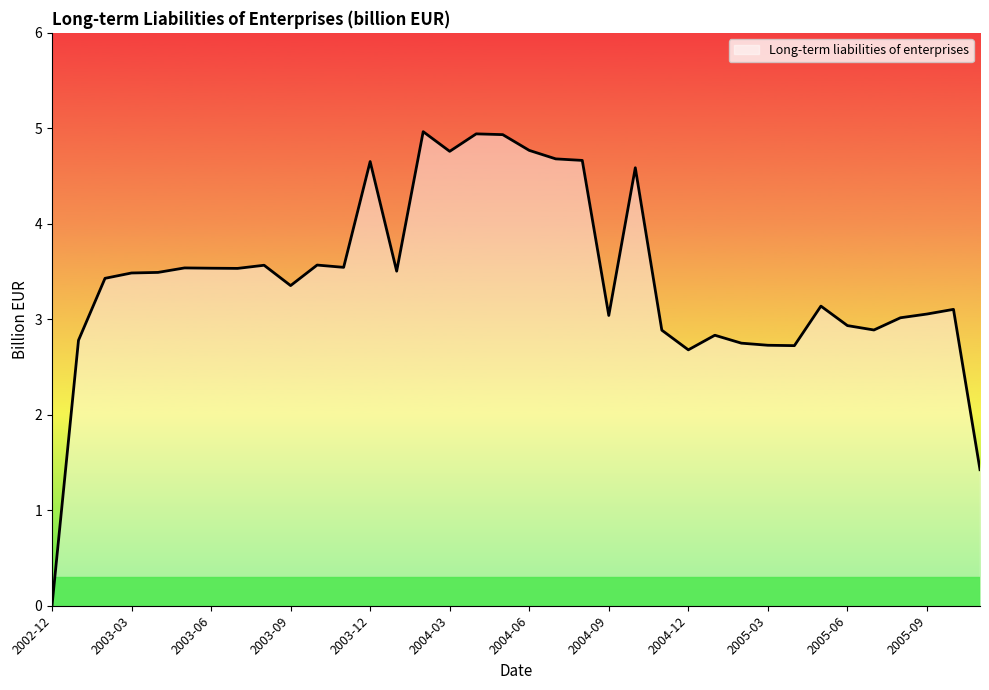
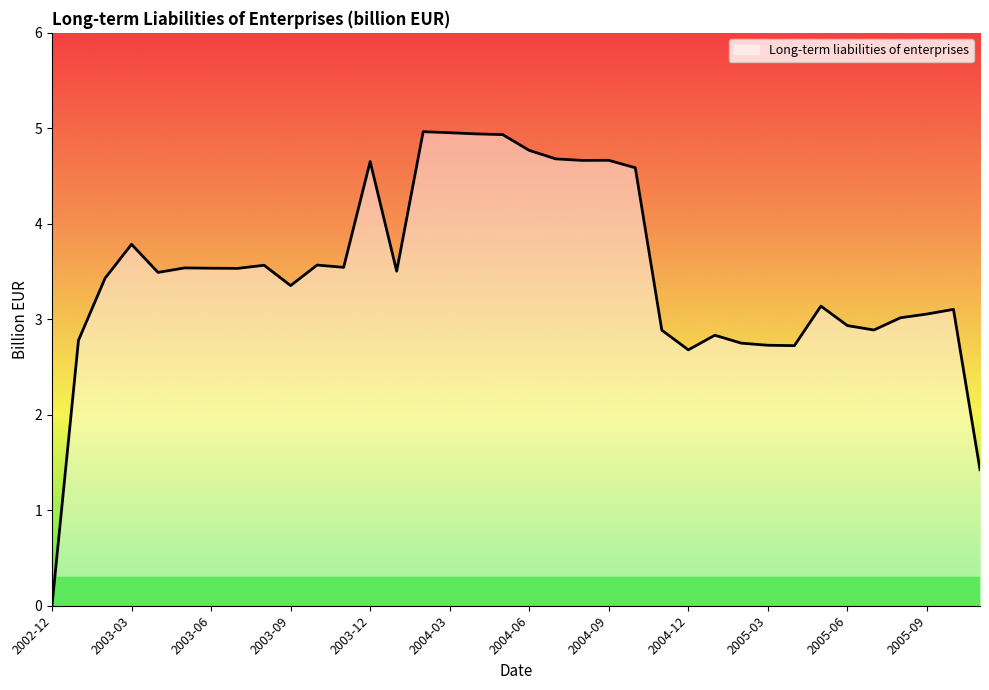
  {
-   "2003-03": 3.5,
+   "2003-03": 3.8,
    "2003-06": 3.5,
    "2003-09": 3.4,
    "2003-12": 4.7,
-   "2004-03": 4.8,
+   "2004-03": 5.0,
    "2004-06": 4.8,
-   "2004-09": 3.0,
+   "2004-09": 4.7,
    "2004-12": 2.7,
    "2005-03": 2.7,
    "2005-06": 2.9,
    "2005-09": 3.1
  }
